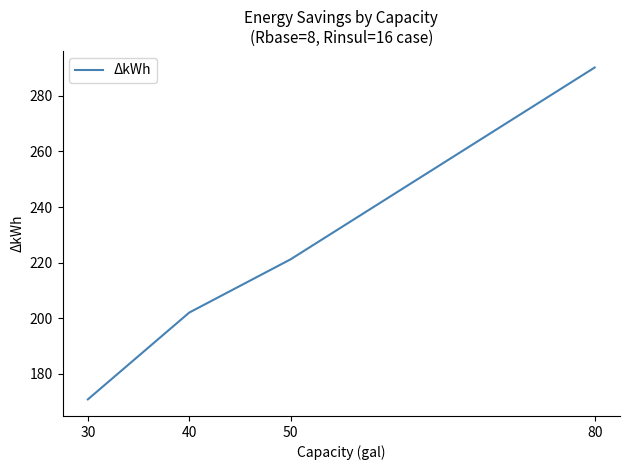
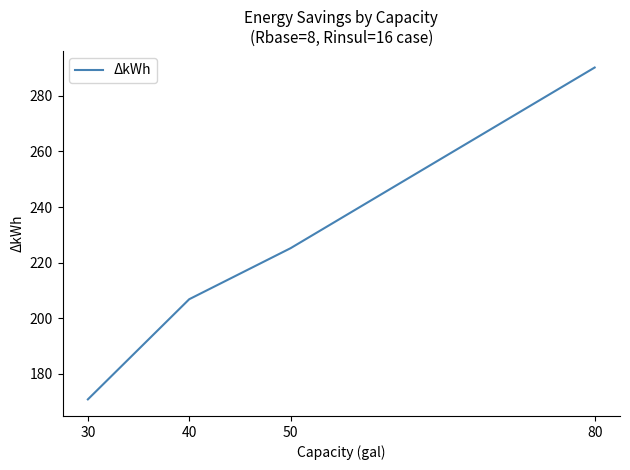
  {
    "30": 171,
-   "40": 202,
-   "50": 221,
+   "40": 207,
+   "50": 225,
    "80": 290
  }
